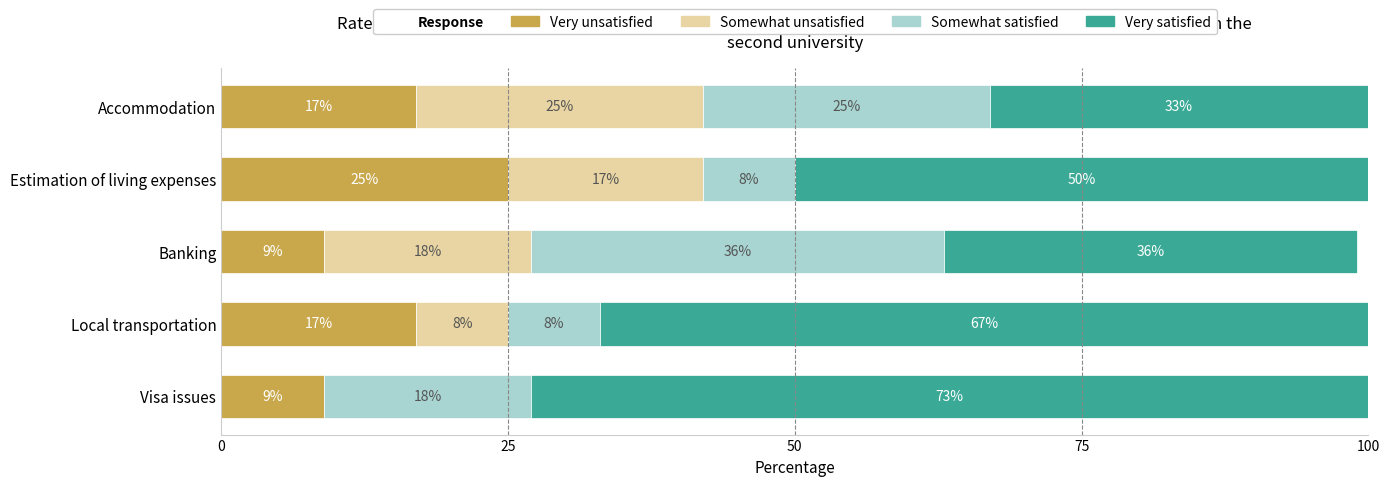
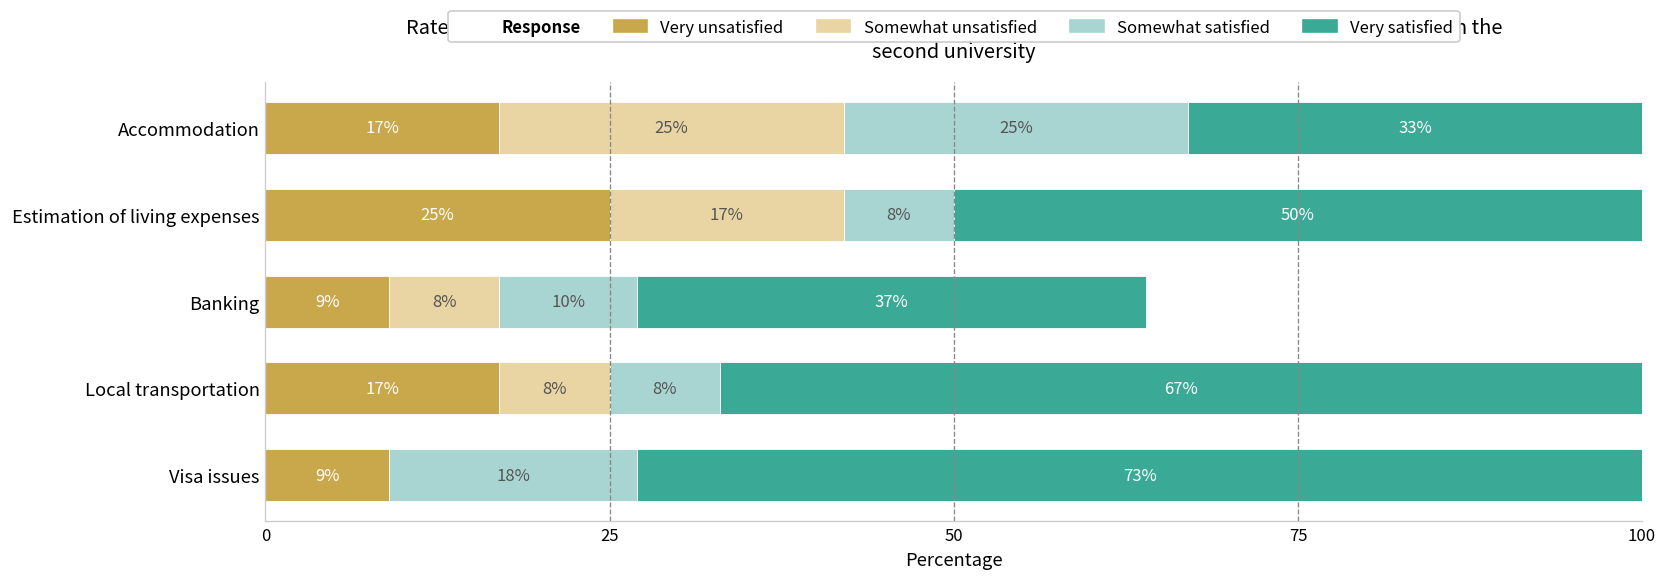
  {
    "Very unsatisfied": {
      "Accommodation": "17%",
      "Estimation of living expenses": "25%",
      "Banking": "9%",
      "Local transportation": "17%",
      "Visa issues": "9%"
    },
    "Somewhat unsatisfied": {
      "Accommodation": "25%",
      "Estimation of living expenses": "17%",
-     "Banking": "18%",
+     "Banking": "8%",
      "Local transportation": "8%"
    },
    "Somewhat satisfied": {
      "Accommodation": "25%",
      "Estimation of living expenses": "8%",
-     "Banking": "36%",
+     "Banking": "10%",
      "Local transportation": "8%",
      "Visa issues": "18%"
    },
    "Very satisfied": {
      "Accommodation": "33%",
      "Estimation of living expenses": "50%",
-     "Banking": "36%",
+     "Banking": "37%",
      "Local transportation": "67%",
      "Visa issues": "73%"
    }
  }
